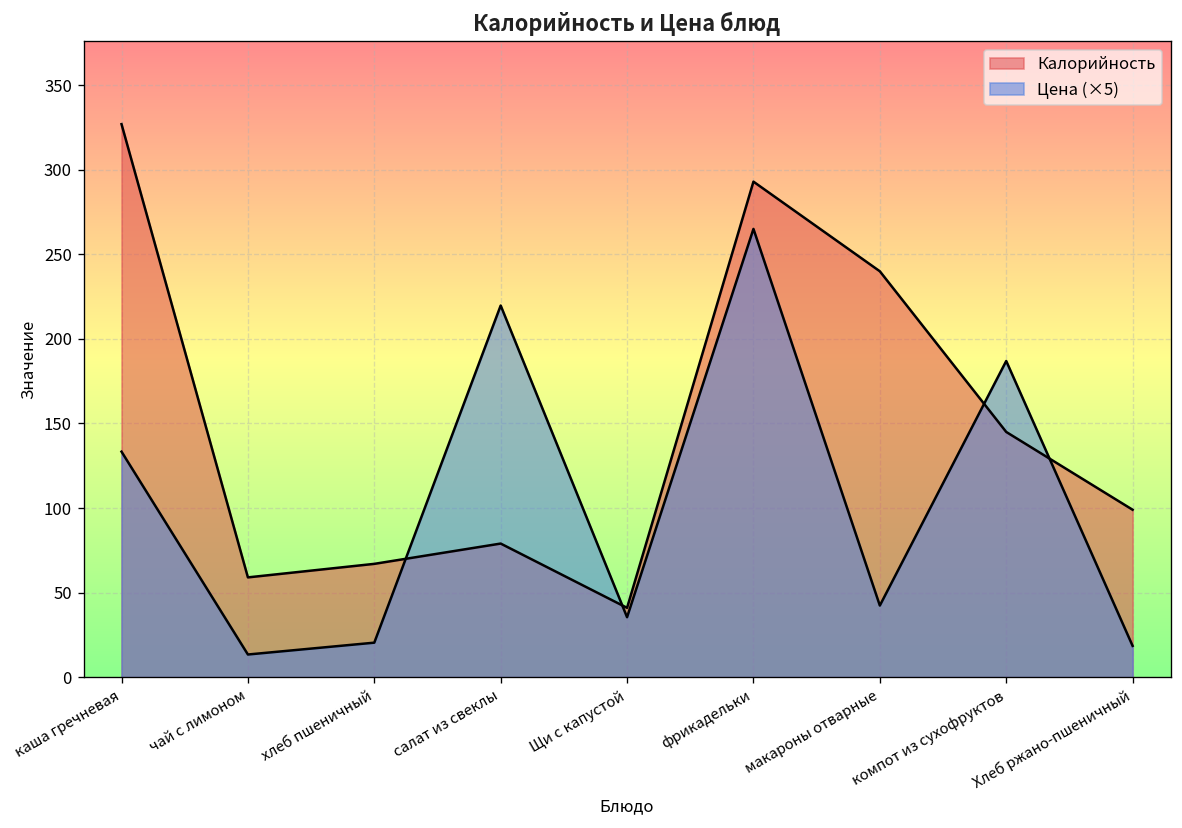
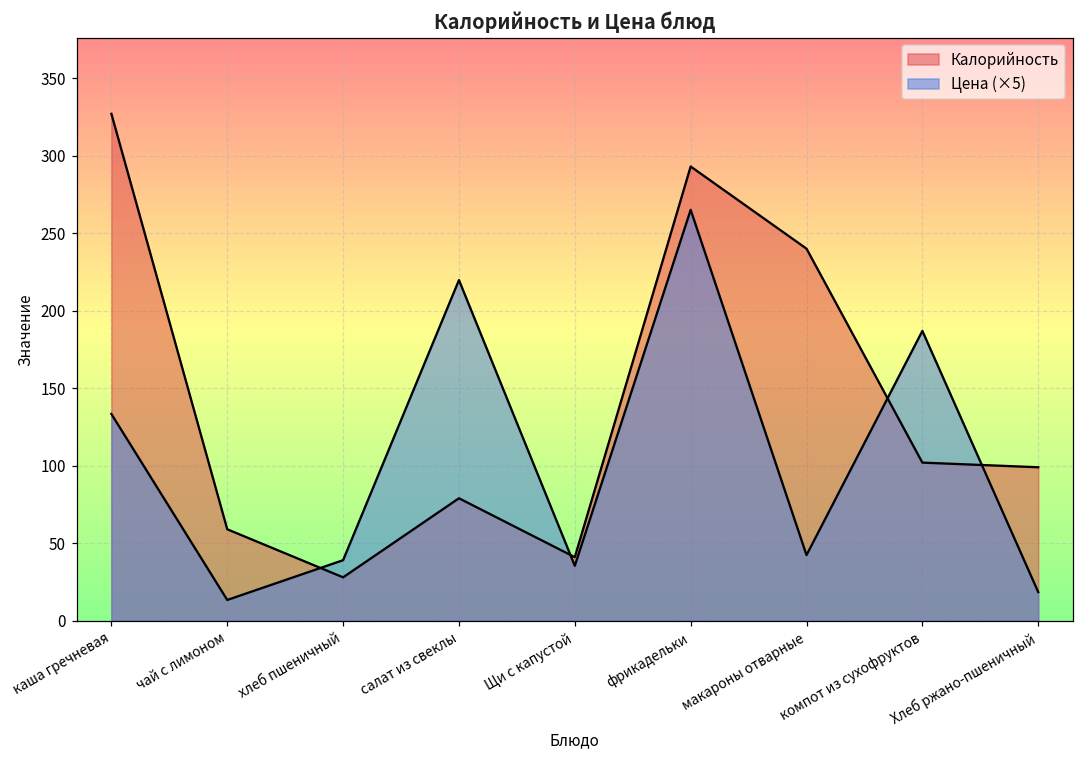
  {
    "Калорийность": {
      "каша гречневая": 327,
      "чай с лимоном": 59,
-     "хлеб пшеничный": 67,
+     "хлеб пшеничный": 28,
      "салат из свеклы": 79,
      "Щи с капустой": 41,
      "фрикадельки": 293,
      "макароны отварные": 240,
-     "компот из сухофруктов": 145,
+     "компот из сухофруктов": 102,
      "Хлеб ржано-пшеничный": 99
    },
    "Цена (×5)": {
      "каша гречневая": 133,
      "чай с лимоном": 13,
-     "хлеб пшеничный": 20,
+     "хлеб пшеничный": 39,
      "салат из свеклы": 220,
      "Щи с капустой": 35,
      "фрикадельки": 265,
      "макароны отварные": 42,
      "компот из сухофруктов": 187,
      "Хлеб ржано-пшеничный": 19
    }
  }
